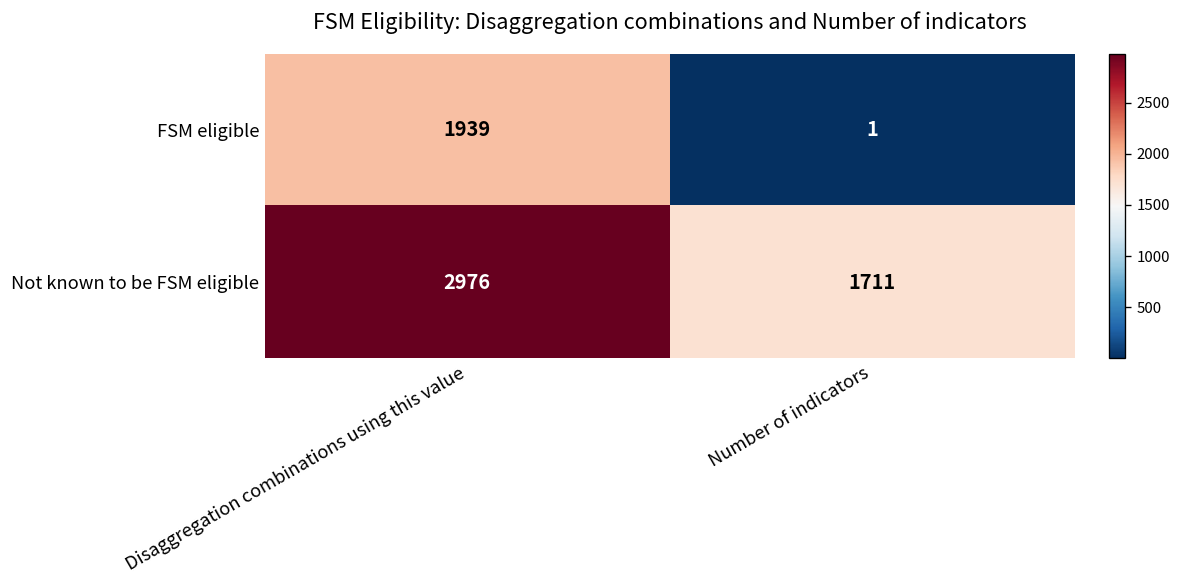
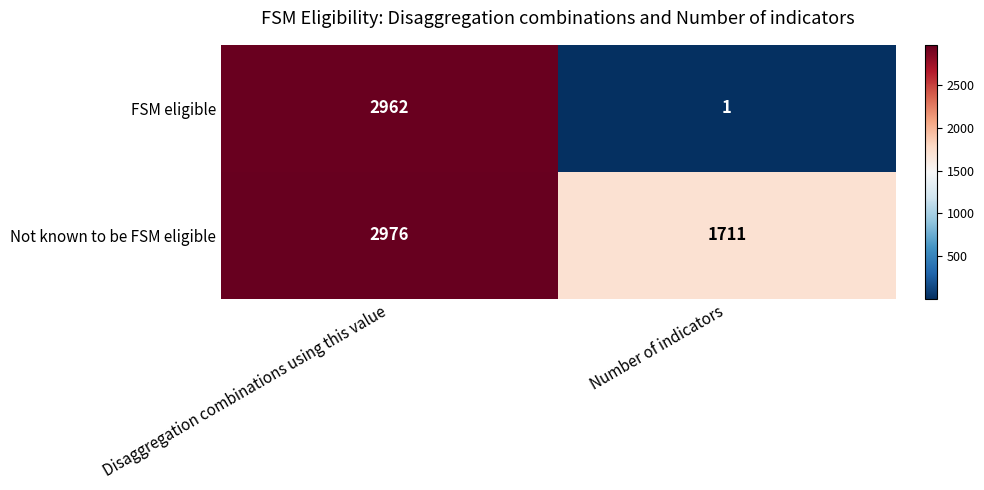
  {
    "FSM eligible": {
-     "Disaggregation combinations using this value": 1939,
+     "Disaggregation combinations using this value": 2962,
      "Number of indicators": 1
    },
    "Not known to be FSM eligible": {
      "Disaggregation combinations using this value": 2976,
      "Number of indicators": 1711
    }
  }
